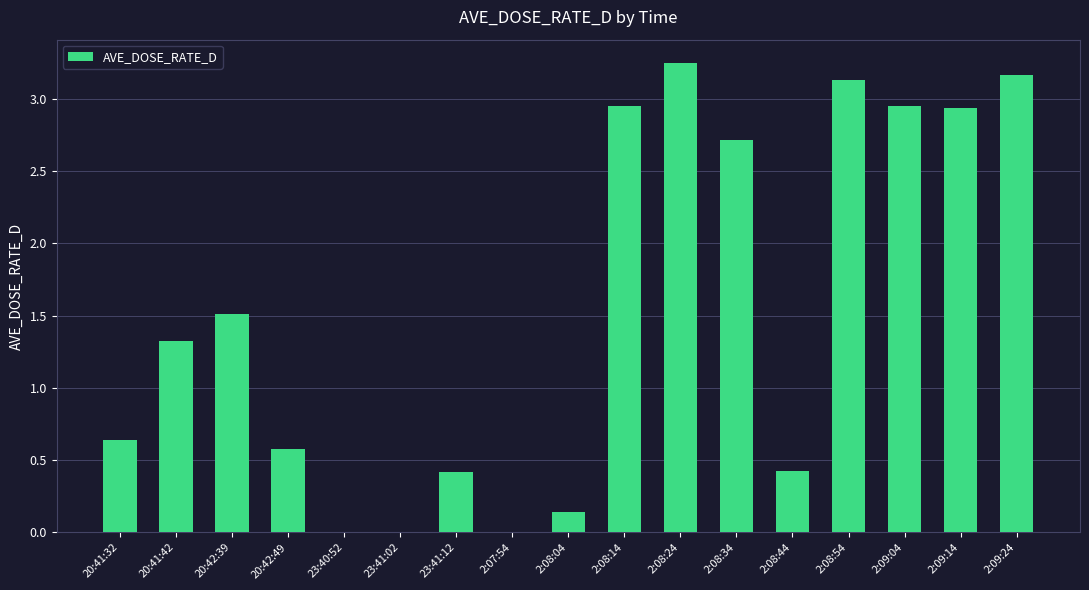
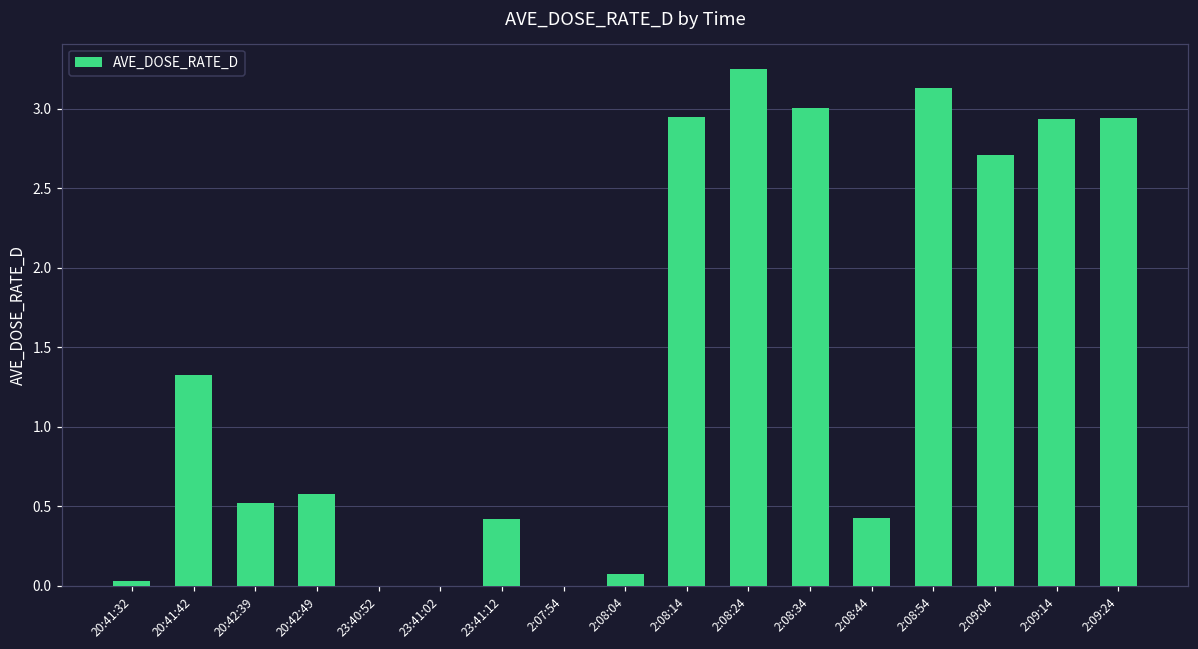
  {
-   "20:41:32": 0.64,
+   "20:41:32": 0.03,
    "20:41:42": 1.33,
-   "20:42:39": 1.51,
+   "20:42:39": 0.52,
    "20:42:49": 0.58,
    "23:40:52": 0.00,
    "23:41:02": 0.00,
    "23:41:12": 0.42,
    "2:07:54": 0.00,
-   "2:08:04": 0.14,
+   "2:08:04": 0.07,
    "2:08:14": 2.95,
    "2:08:24": 3.25,
-   "2:08:34": 2.71,
+   "2:08:34": 3.00,
    "2:08:44": 0.43,
    "2:08:54": 3.13,
-   "2:09:04": 2.95,
+   "2:09:04": 2.71,
    "2:09:14": 2.94,
-   "2:09:24": 3.17
+   "2:09:24": 2.94
  }
